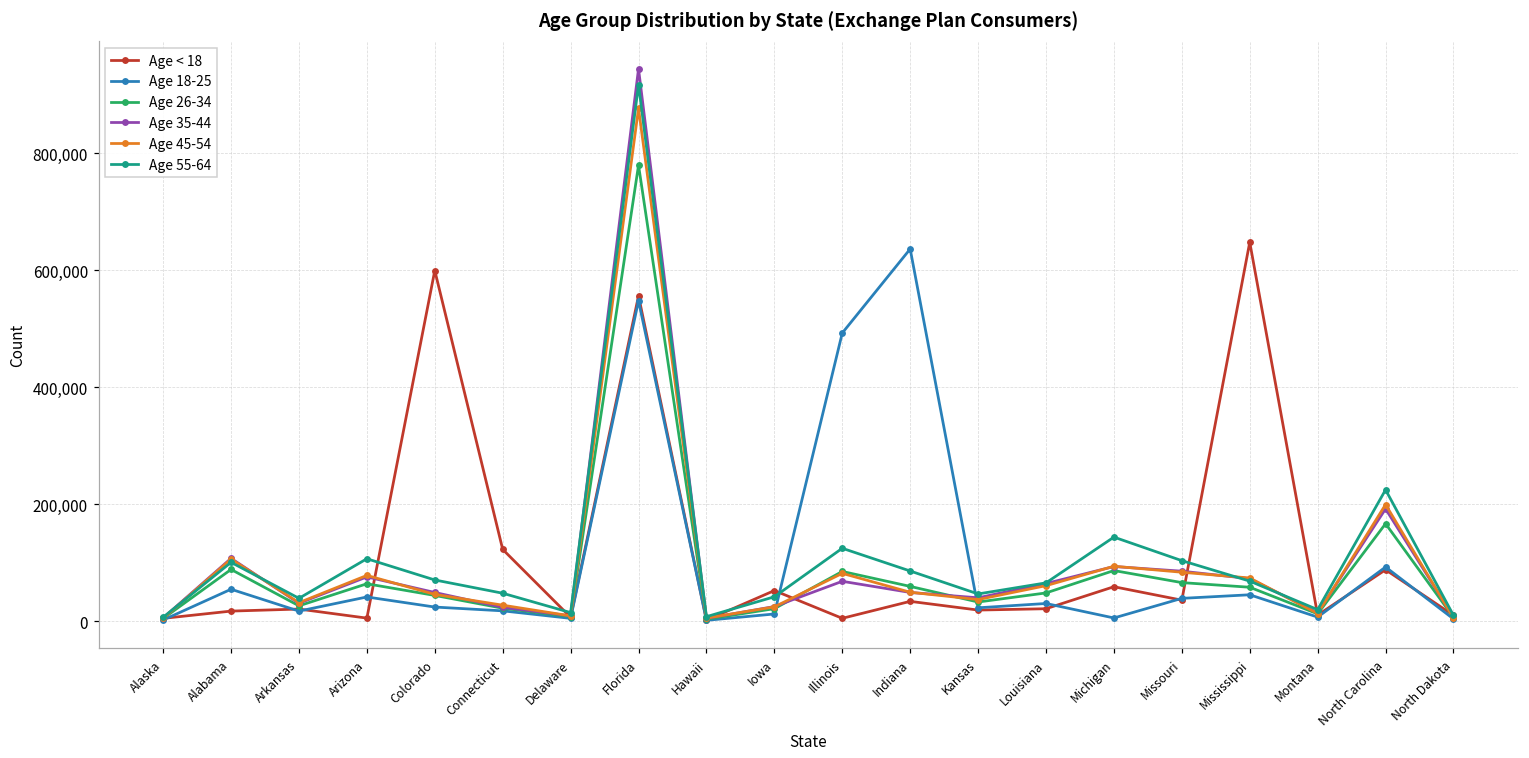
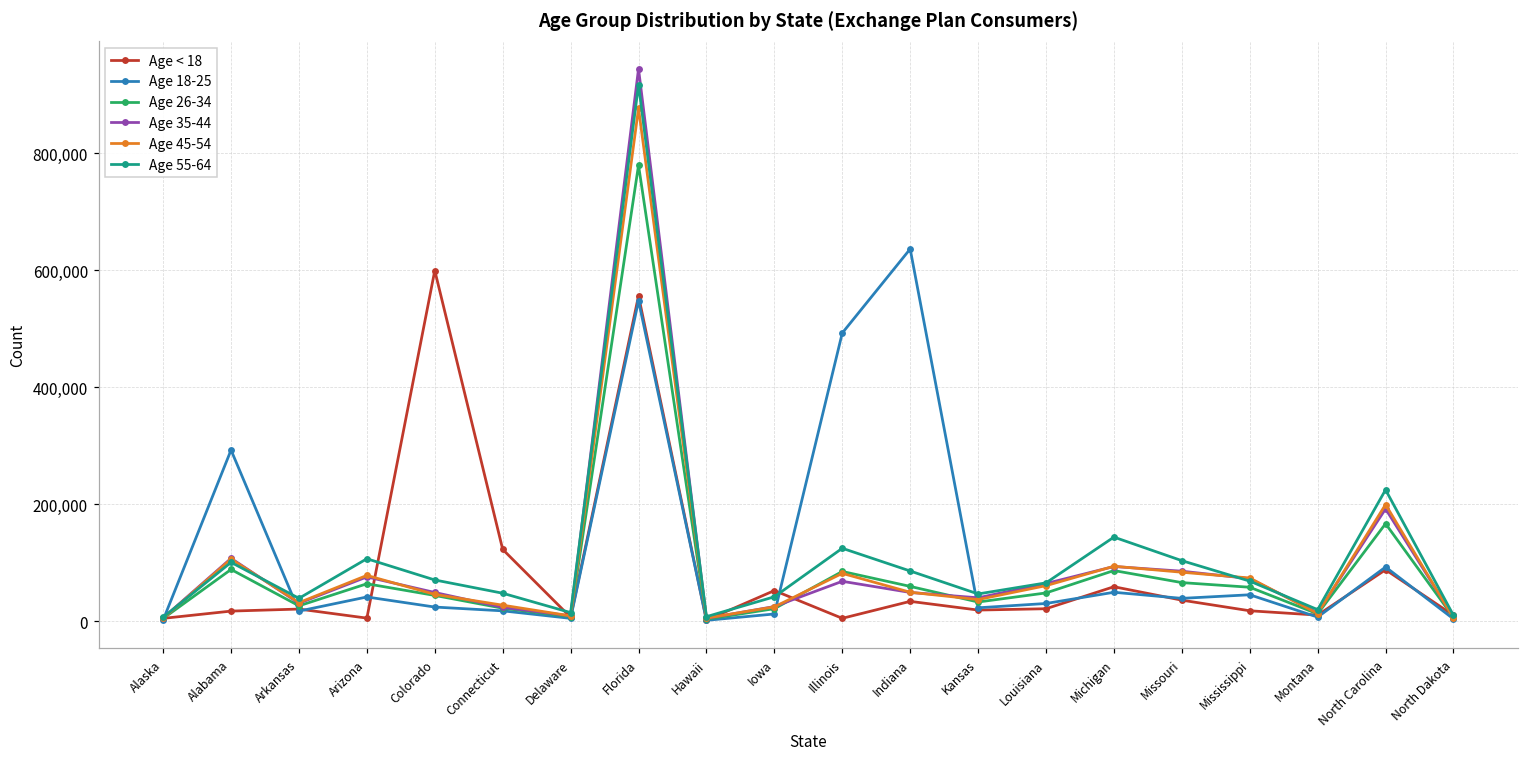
  {
    "Age < 18": {
      "Alabama": "20,000",
      "Arizona": "10,000",
      "Colorado": "600,000",
      "Connecticut": "120,000",
      "Florida": "560,000",
      "Iowa": "50,000",
      "Illinois": "0",
      "Indiana": "30,000",
      "Louisiana": "20,000",
      "Michigan": "60,000",
-     "Mississippi": "650,000"
+     "Mississippi": "20,000"
    },
    "Age 18-25": {
-     "Alabama": "50,000",
+     "Alabama": "290,000",
      "Arizona": "40,000",
      "Colorado": "20,000",
      "Florida": "550,000",
      "Iowa": "10,000",
      "Illinois": "490,000",
      "Indiana": "640,000",
      "Louisiana": "30,000",
-     "Michigan": "10,000",
+     "Michigan": "50,000",
      "Mississippi": "50,000"
    },
    "Age 35-44": {
      "Florida": "940,000",
      "Illinois": "70,000",
      "North Carolina": "190,000"
    },
    "Age 45-54": {
      "Florida": "880,000",
      "North Carolina": "200,000"
    }
  }
